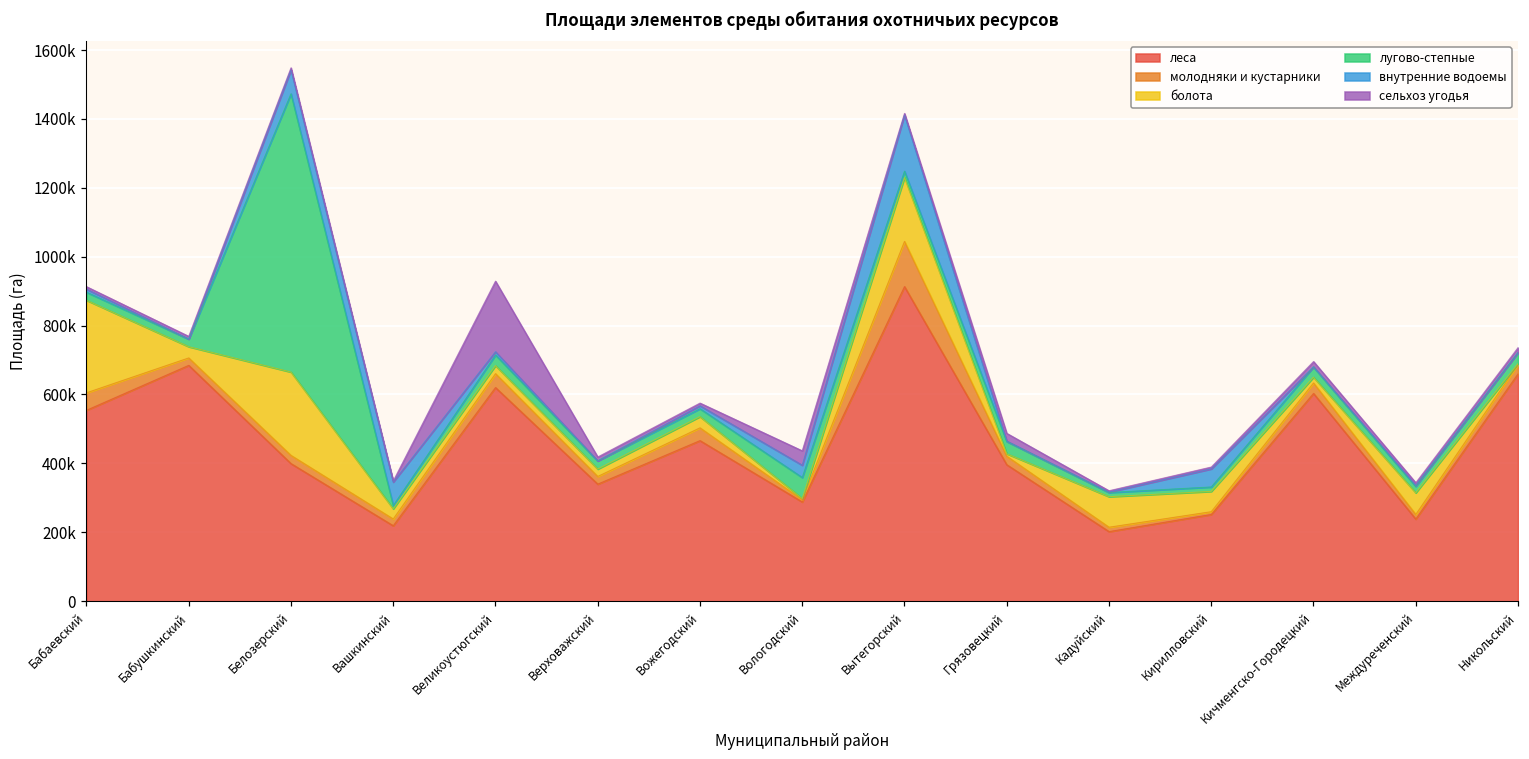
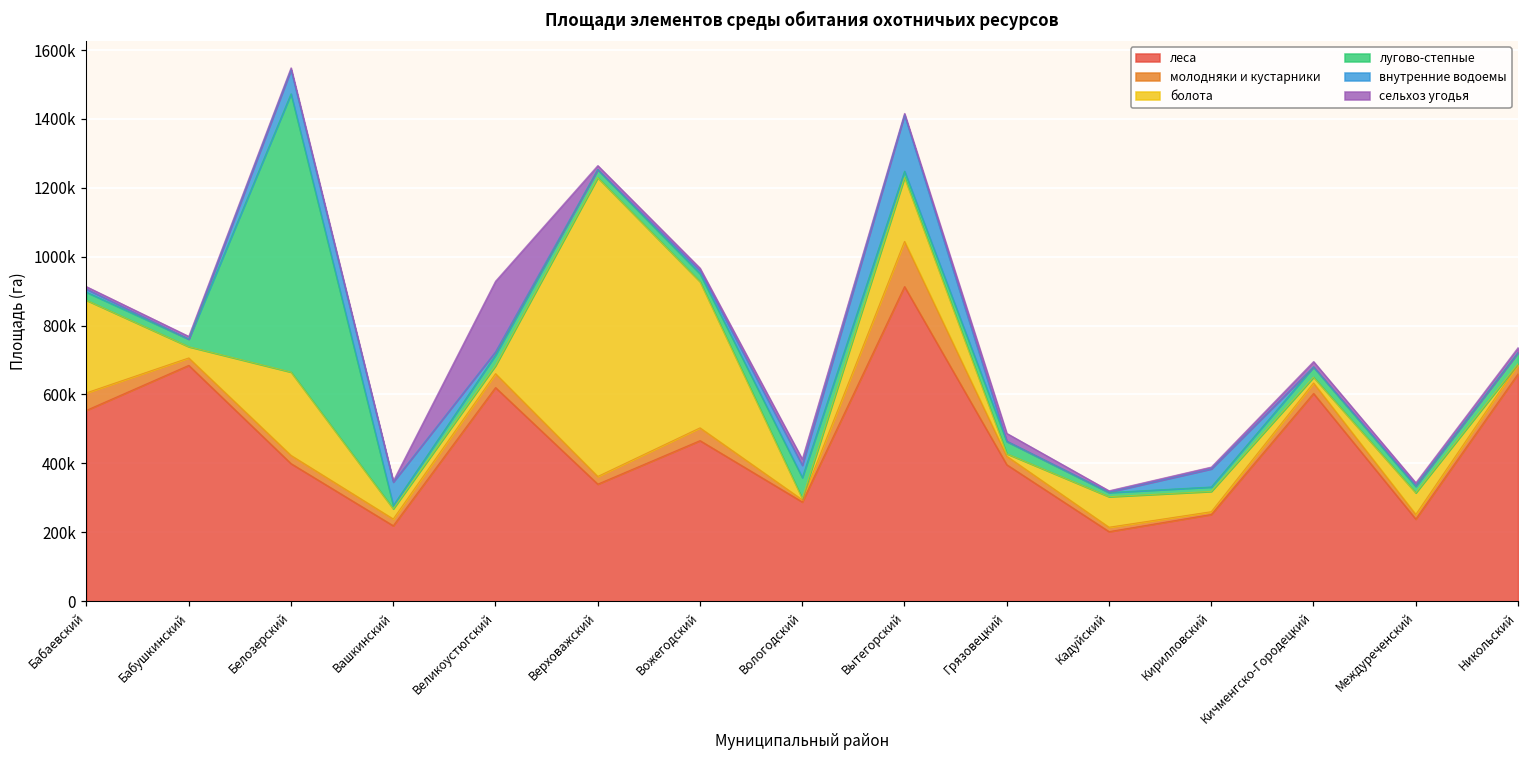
  {
    "болота": {
      "Бабаевский": 270000,
      "Бабушкинский": 30000,
      "Белозерский": 240000,
      "Вашкинский": 30000,
      "Великоустюгский": 20000,
-     "Верховажский": 20000,
-     "Вожегодский": 30000,
+     "Верховажский": 870000,
+     "Вожегодский": 420000,
      "Вытегорский": 190000,
      "Кадуйский": 90000,
      "Кирилловский": 60000,
      "Кичменгско-Городецкий": 20000,
      "Междуреченский": 60000
    },
    "лугово-степные": {
      "Бабаевский": 20000,
      "Белозерский": 810000,
      "Вашкинский": 10000,
      "Великоустюгский": 30000,
      "Вожегодский": 20000,
      "Вологодский": 60000,
      "Вытегорский": 20000,
      "Кирилловский": 10000
    },
    "внутренние водоемы": {
      "Великоустюгский": 10000,
      "Вологодский": 40000
    },
    "сельхоз угодья": {
      "Великоустюгский": 200000,
      "Верховажский": 10000,
-     "Вологодский": 40000,
+     "Вологодский": 20000,
      "Грязовецкий": 20000,
      "Кичменгско-Городецкий": 20000,
      "Никольский": 10000
    }
  }
